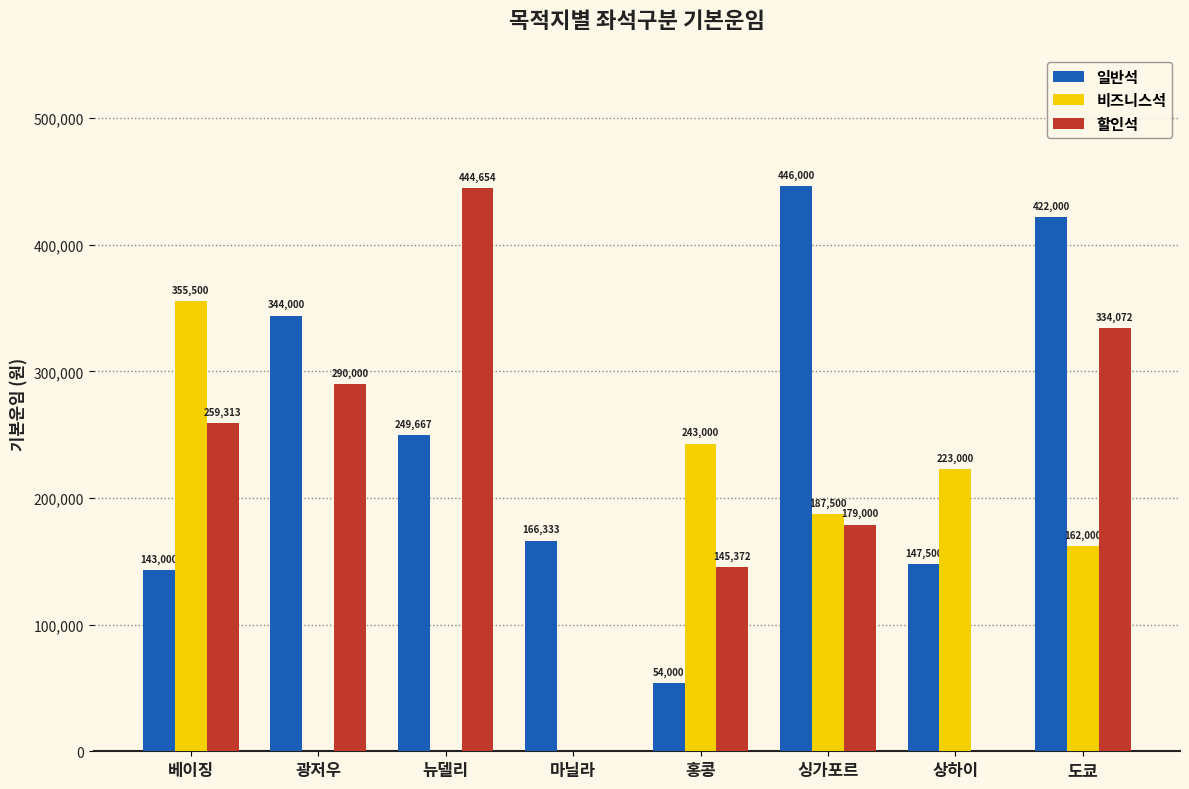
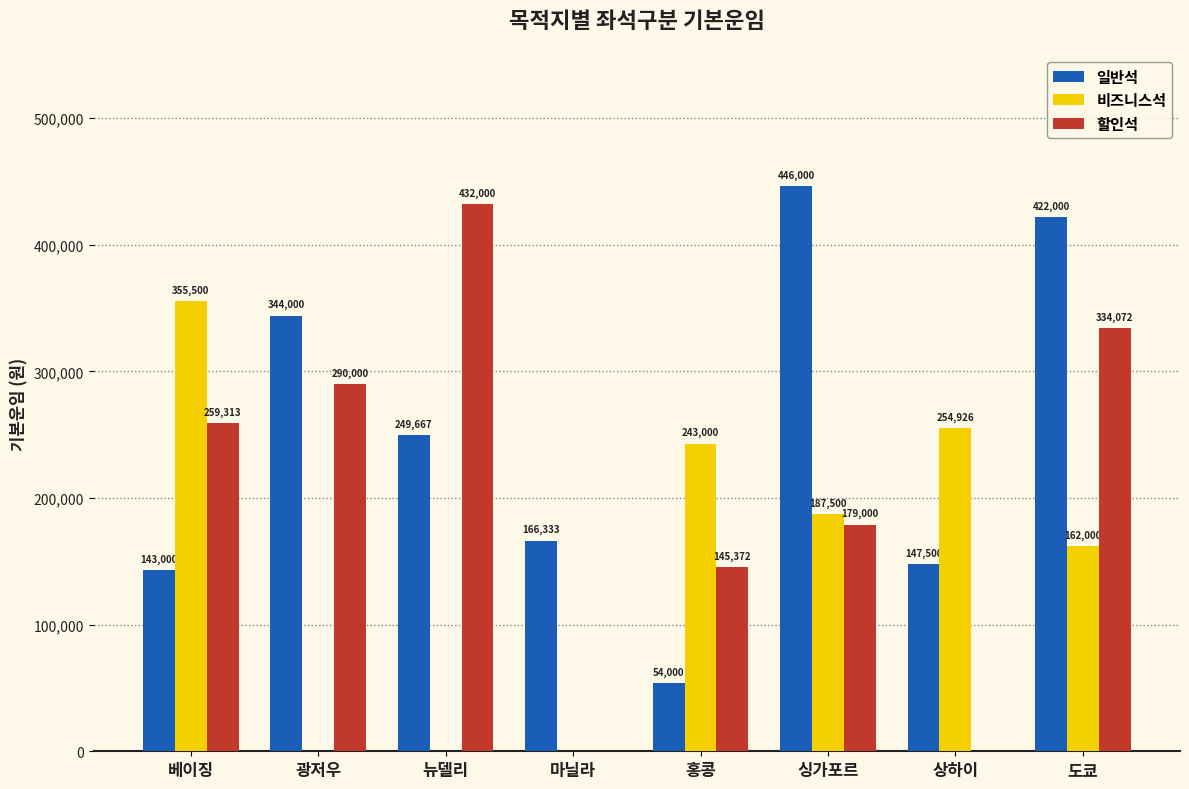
  {
    "일반석": {
      "베이징": "143,000",
      "광저우": "344,000",
      "뉴델리": "249,667",
      "마닐라": "166,333",
      "홍콩": "54,000",
      "싱가포르": "446,000",
      "상하이": "147,500",
      "도쿄": "422,000"
    },
    "비즈니스석": {
      "베이징": "355,500",
      "홍콩": "243,000",
      "싱가포르": "187,500",
-     "상하이": "223,000",
+     "상하이": "254,926",
      "도쿄": "162,000"
    },
    "할인석": {
      "베이징": "259,313",
      "광저우": "290,000",
-     "뉴델리": "444,654",
+     "뉴델리": "432,000",
      "홍콩": "145,372",
      "싱가포르": "179,000",
      "도쿄": "334,072"
    }
  }
